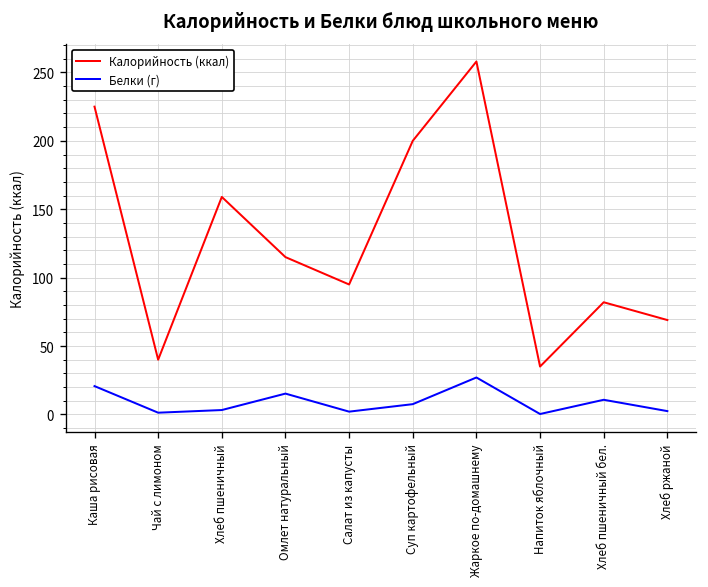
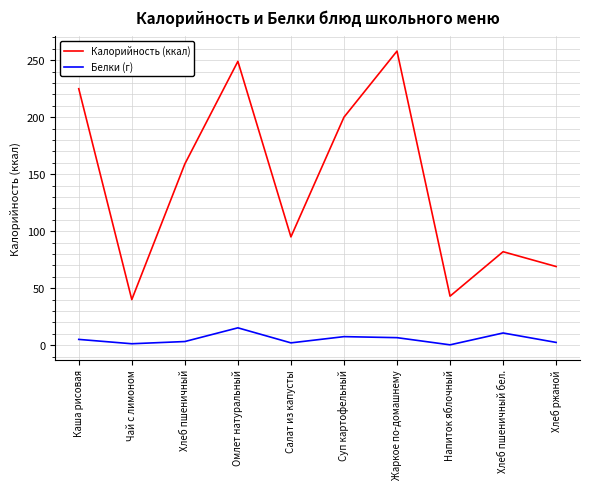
  {
    "Калорийность (ккал)": {
      "Каша рисовая": 225,
      "Чай с лимоном": 40,
      "Хлеб пшеничный": 159,
-     "Омлет натуральный": 115,
+     "Омлет натуральный": 249,
      "Салат из капусты": 95,
      "Суп картофельный": 200,
      "Жаркое по-домашнему": 258,
-     "Напиток яблочный": 35,
+     "Напиток яблочный": 43,
      "Хлеб пшеничный бел.": 82,
      "Хлеб ржаной": 69
    },
    "Белки (г)": {
-     "Каша рисовая": 21,
+     "Каша рисовая": 5,
      "Чай с лимоном": 1,
      "Хлеб пшеничный": 3,
      "Омлет натуральный": 15,
      "Салат из капусты": 2,
      "Суп картофельный": 8,
-     "Жаркое по-домашнему": 27,
+     "Жаркое по-домашнему": 7,
      "Напиток яблочный": 0,
      "Хлеб пшеничный бел.": 11,
      "Хлеб ржаной": 2
    }
  }
